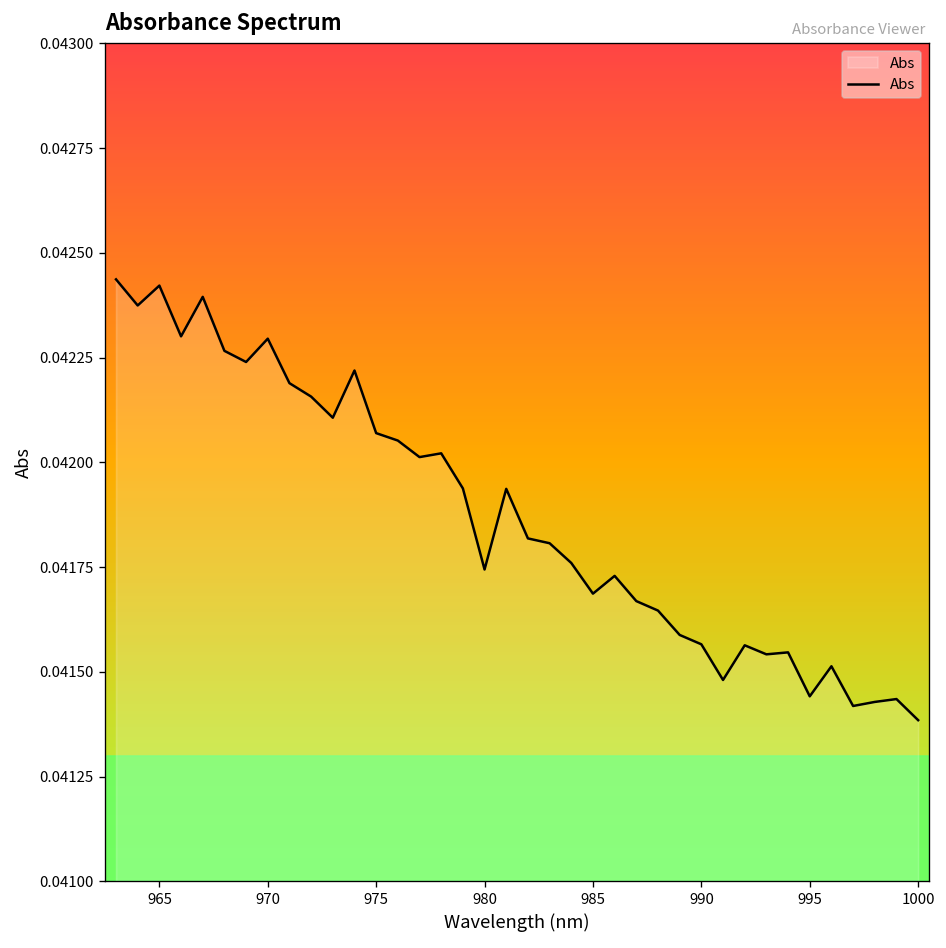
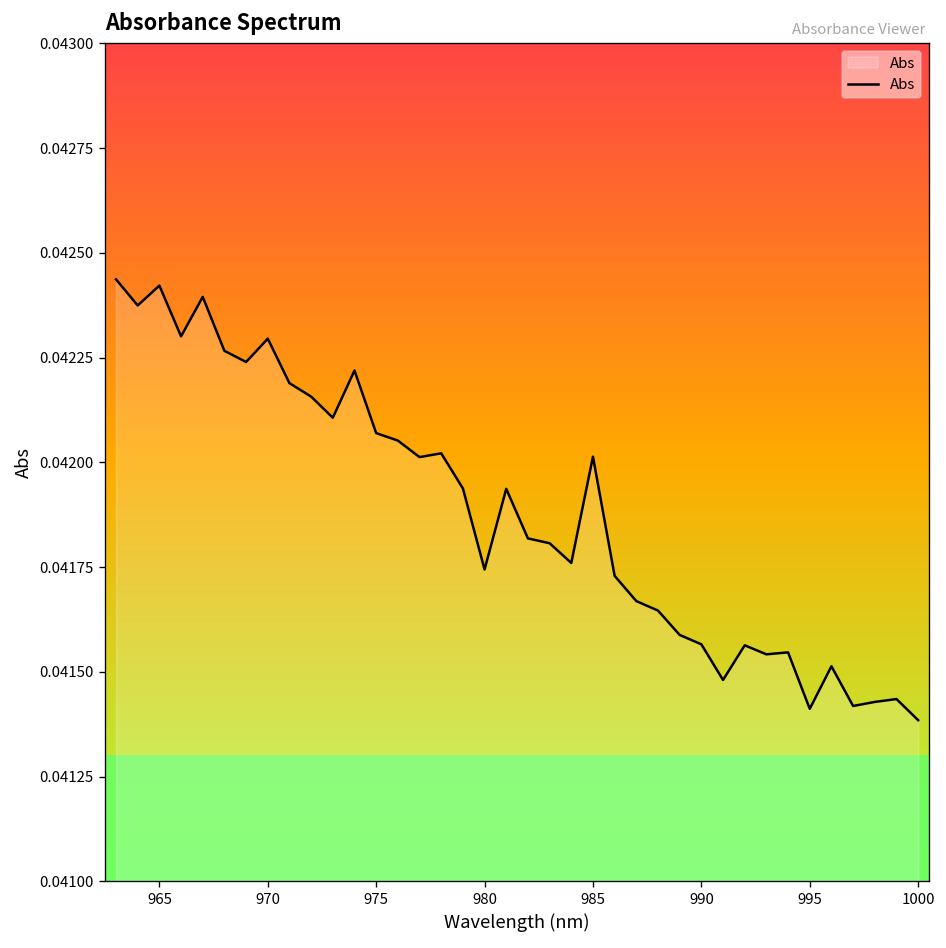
  {
    "965": 0.04242,
    "970": 0.04230,
    "975": 0.04207,
    "980": 0.04174,
-   "985": 0.04169,
+   "985": 0.04201,
    "990": 0.04157,
-   "995": 0.04144,
+   "995": 0.04141,
    "1000": 0.04138
  }
